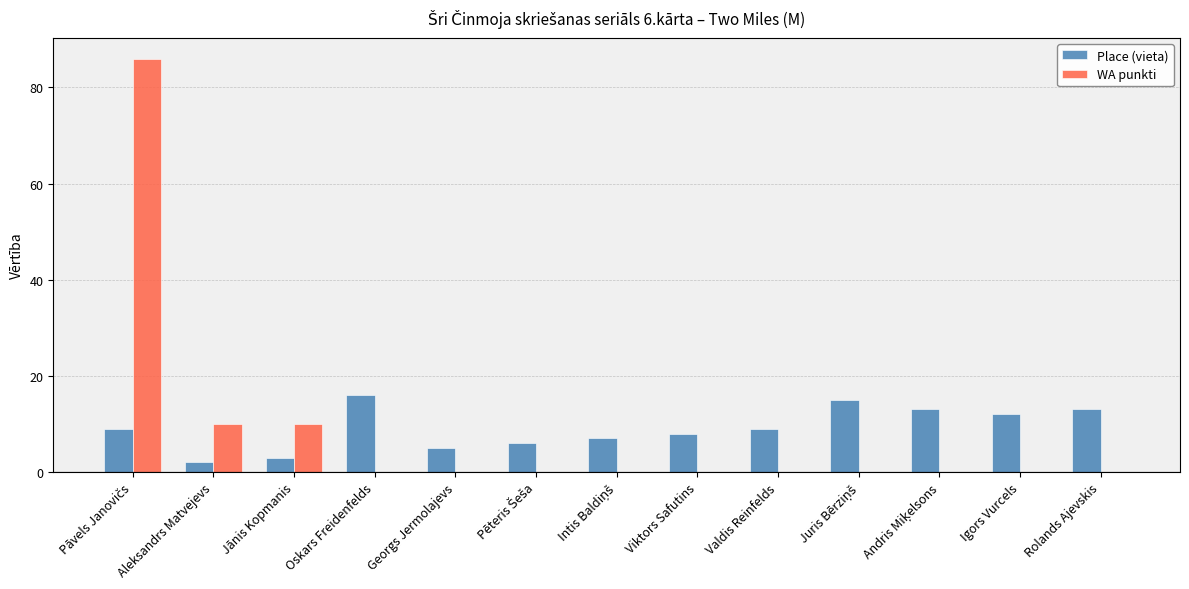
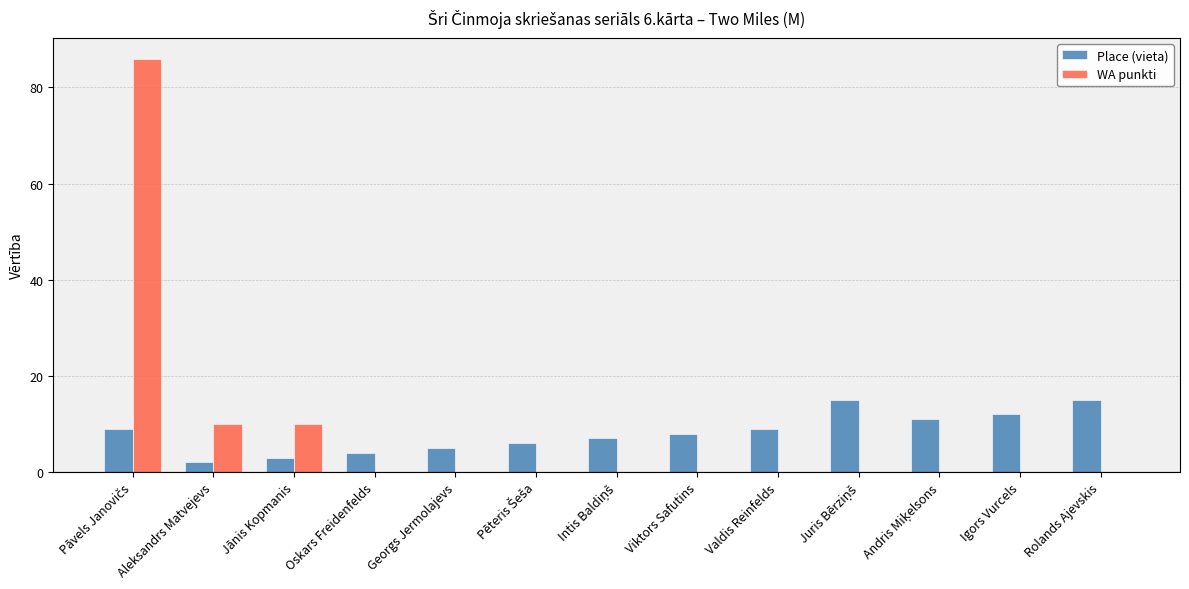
  {
    "Place (vieta)": {
      "Pāvels Janovičs": 9,
      "Aleksandrs Matvejevs": 2,
      "Jānis Kopmanis": 3,
-     "Oskars Freidenfelds": 16,
+     "Oskars Freidenfelds": 4,
      "Georgs Jermolajevs": 5,
      "Pēteris Šeša": 6,
      "Intis Baldiņš": 7,
      "Viktors Safutins": 8,
      "Valdis Reinfelds": 9,
      "Juris Bērziņš": 15,
-     "Andris Miķelsons": 13,
+     "Andris Miķelsons": 11,
      "Igors Vurcels": 12,
-     "Rolands Ajevskis": 13
+     "Rolands Ajevskis": 15
    },
    "WA punkti": {
      "Pāvels Janovičs": 86,
      "Aleksandrs Matvejevs": 10,
      "Jānis Kopmanis": 10,
      "Oskars Freidenfelds": 0,
      "Georgs Jermolajevs": 0,
      "Pēteris Šeša": 0,
      "Intis Baldiņš": 0,
      "Viktors Safutins": 0,
      "Valdis Reinfelds": 0,
      "Juris Bērziņš": 0,
      "Andris Miķelsons": 0,
      "Igors Vurcels": 0,
      "Rolands Ajevskis": 0
    }
  }
